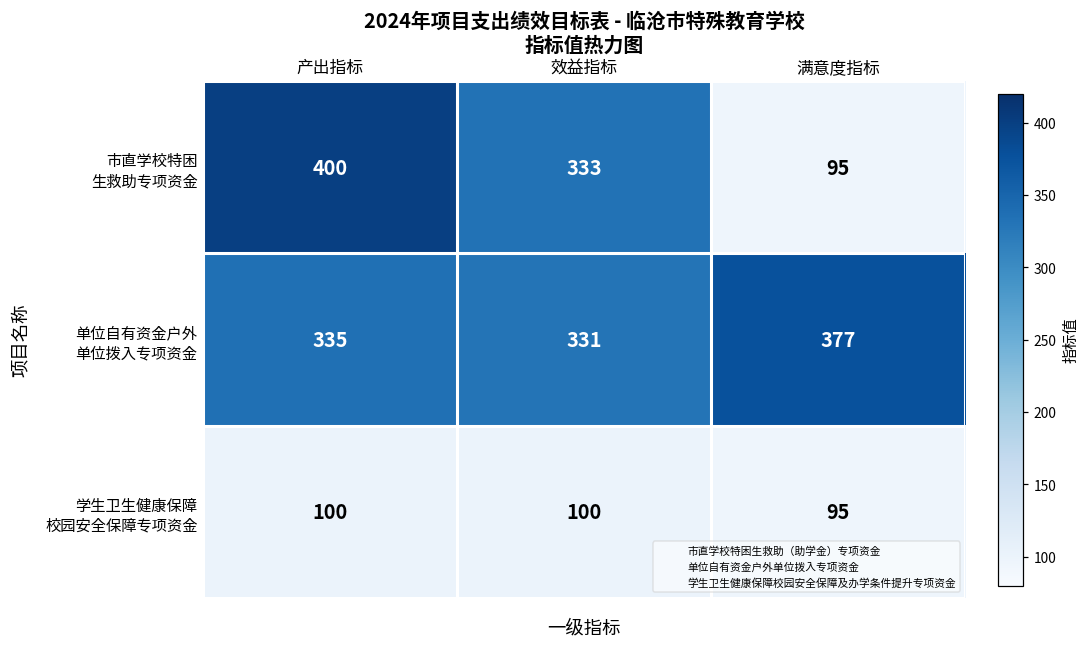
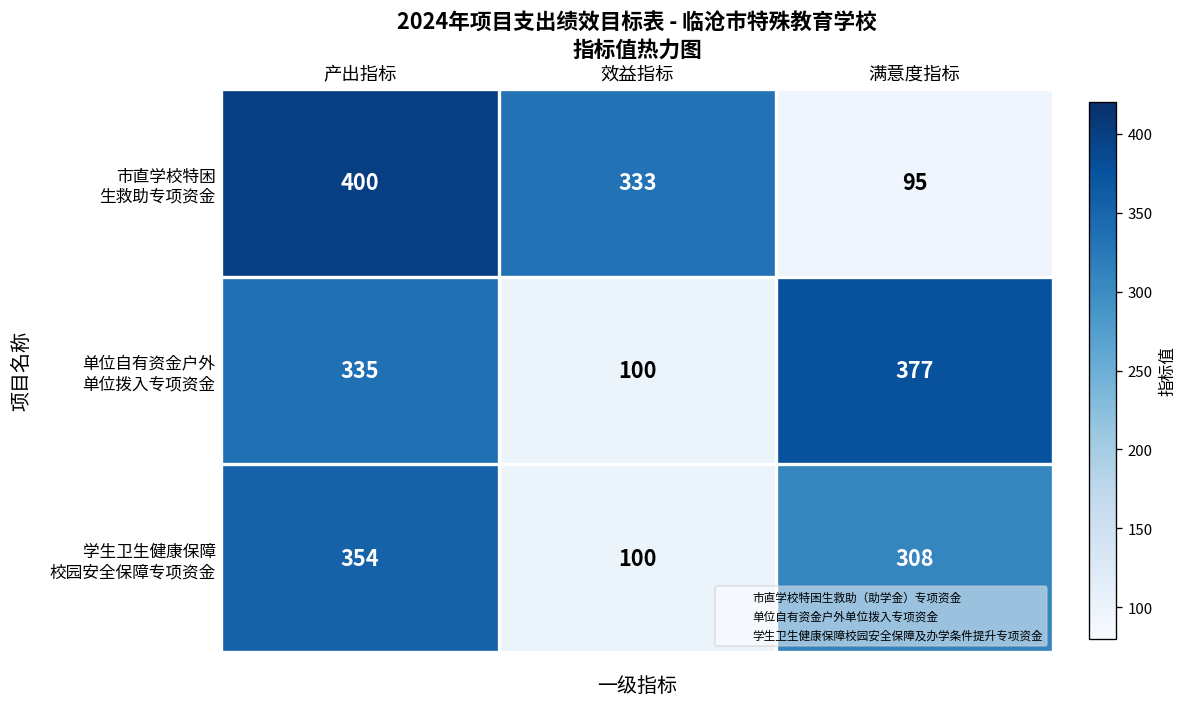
  {
    "市直学校特困 生救助专项资金": {
      "产出指标": 400,
      "效益指标": 333,
      "满意度指标": 95
    },
    "单位自有资金户外 单位拨入专项资金": {
      "产出指标": 335,
-     "效益指标": 331,
+     "效益指标": 100,
      "满意度指标": 377
    },
    "学生卫生健康保障 校园安全保障专项资金": {
-     "产出指标": 100,
+     "产出指标": 354,
      "效益指标": 100,
-     "满意度指标": 95
+     "满意度指标": 308
    }
  }
